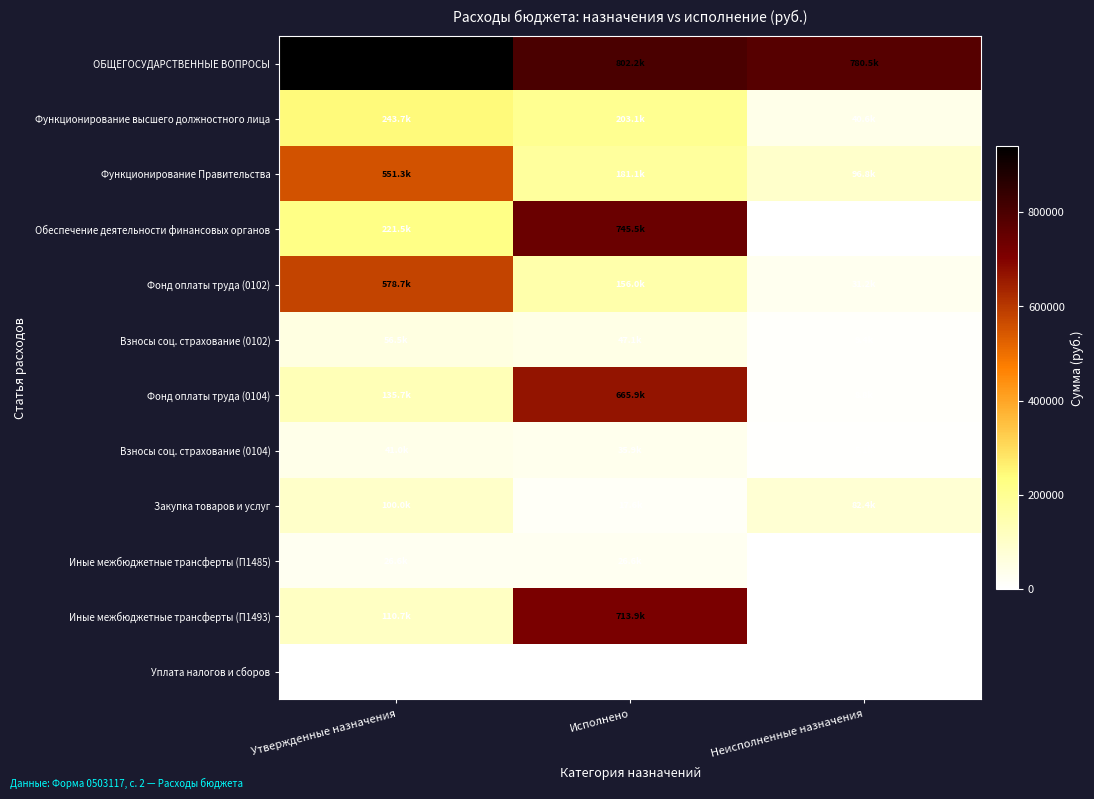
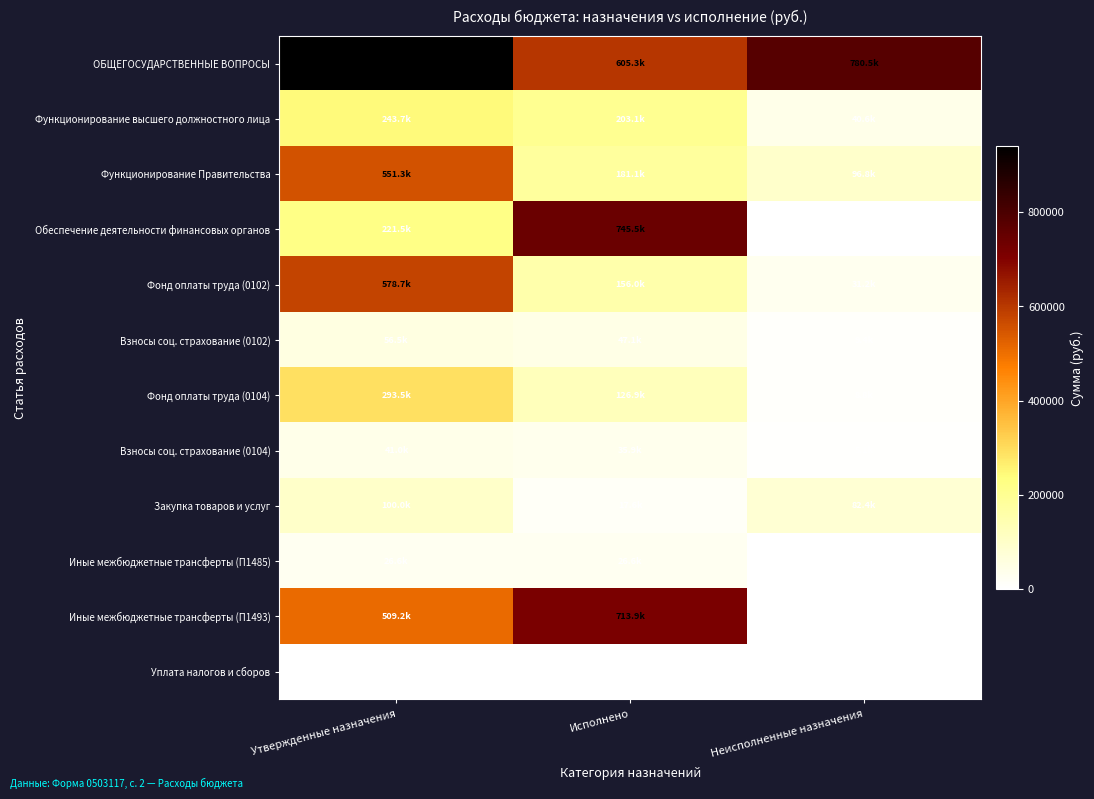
  {
    "ОБЩЕГОСУДАРСТВЕННЫЕ ВОПРОСЫ": {
-     "Исполнено": "802.2k",
+     "Исполнено": "605.3k",
      "Неисполненные назначения": "780.5k"
    },
    "Функционирование высшего должностного лица": {
      "Утвержденные назначения": "243.7k",
      "Исполнено": "203.1k"
    },
    "Функционирование Правительства": {
      "Утвержденные назначения": "551.3k",
      "Исполнено": "181.1k",
      "Неисполненные назначения": "96.8k"
    },
    "Обеспечение деятельности финансовых органов": {
      "Утвержденные назначения": "221.5k",
      "Исполнено": "745.5k"
    },
    "Фонд оплаты труда (0102)": {
      "Утвержденные назначения": "578.7k",
      "Исполнено": "156.0k"
    },
    "Фонд оплаты труда (0104)": {
-     "Утвержденные назначения": "135.7k",
-     "Исполнено": "665.9k"
+     "Утвержденные назначения": "293.5k",
+     "Исполнено": "126.9k"
    },
    "Закупка товаров и услуг": {
      "Утвержденные назначения": "100.0k"
    },
    "Иные межбюджетные трансферты (П1493)": {
-     "Утвержденные назначения": "110.7k",
+     "Утвержденные назначения": "509.2k",
      "Исполнено": "713.9k"
    }
  }
